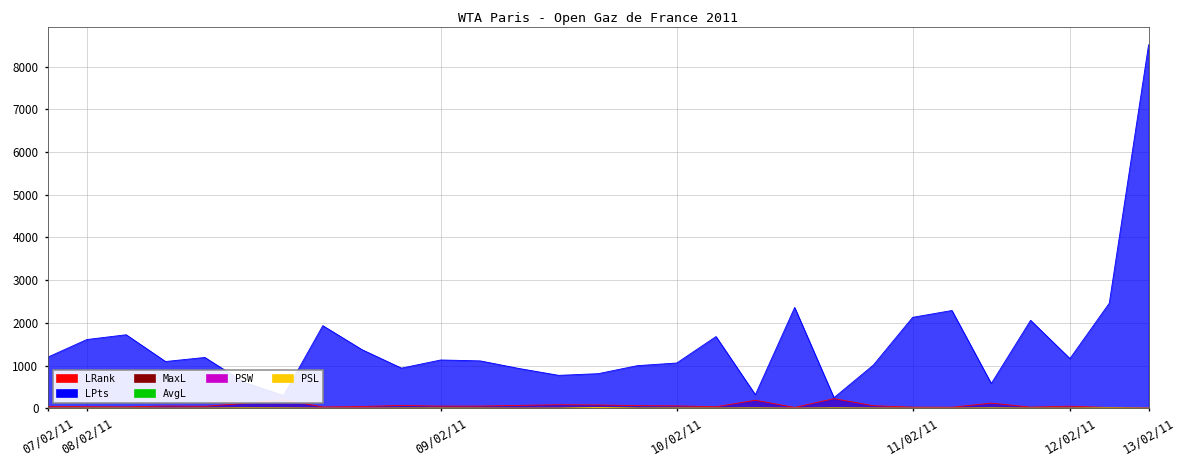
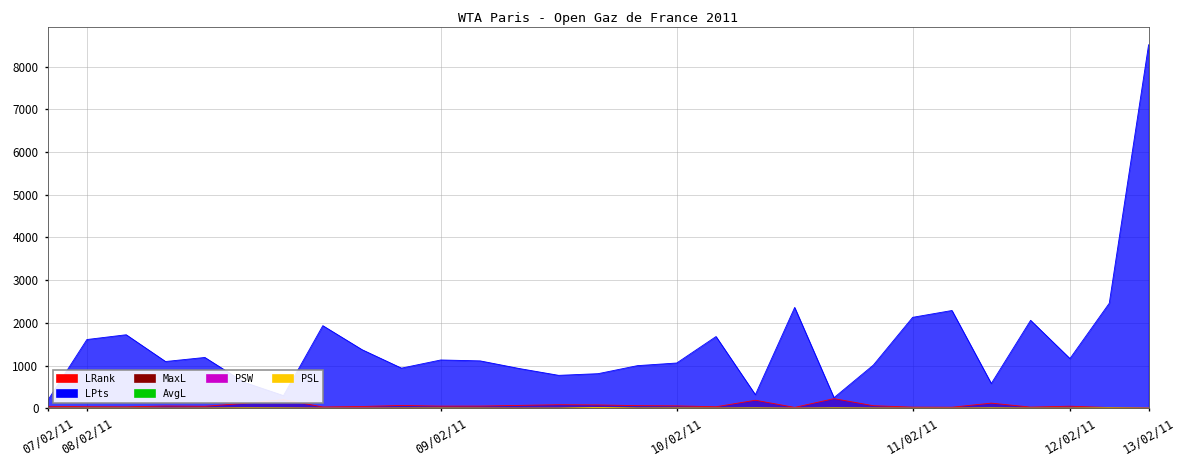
  {
    "LPts": {
-     "07/02/11": 1200,
+     "07/02/11": 200,
      "13/02/11": 8500
    }
  }
